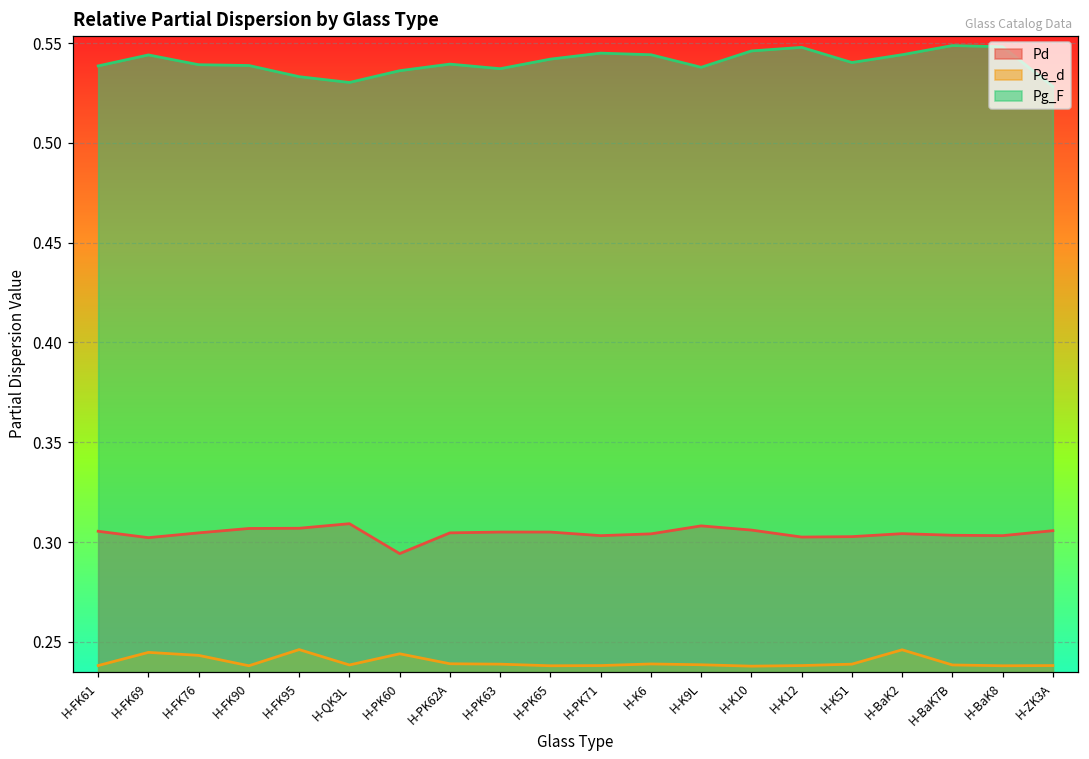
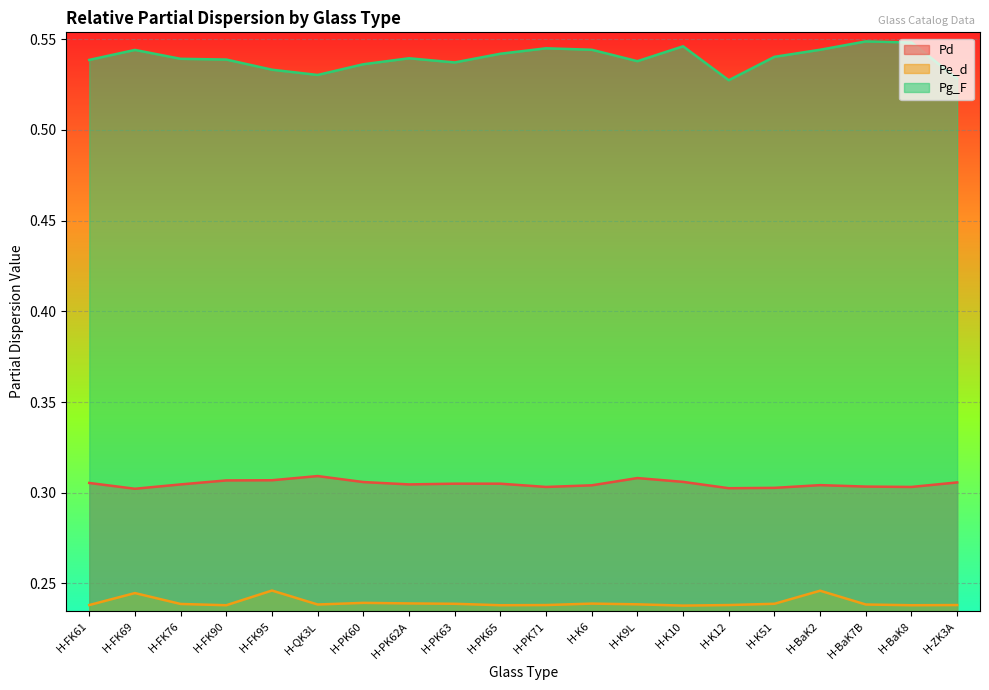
  {
    "Pd": {
      "H-FK61": 0.305,
      "H-FK69": 0.302,
      "H-FK76": 0.305,
      "H-FK90": 0.307,
      "H-FK95": 0.307,
      "H-QK3L": 0.309,
-     "H-PK60": 0.294,
+     "H-PK60": 0.306,
      "H-PK62A": 0.305,
      "H-PK63": 0.305,
      "H-PK65": 0.305,
      "H-PK71": 0.303,
      "H-K6": 0.304,
      "H-K9L": 0.308,
      "H-K10": 0.306,
      "H-K12": 0.303,
      "H-K51": 0.303,
      "H-BaK2": 0.304,
      "H-BaK7B": 0.303,
      "H-BaK8": 0.303,
      "H-ZK3A": 0.306
    },
    "Pe_d": {
      "H-FK61": 0.238,
      "H-FK69": 0.245,
-     "H-FK76": 0.243,
+     "H-FK76": 0.239,
      "H-FK90": 0.238,
      "H-FK95": 0.246,
      "H-QK3L": 0.238,
-     "H-PK60": 0.244,
+     "H-PK60": 0.239,
      "H-PK62A": 0.239,
      "H-PK63": 0.239,
      "H-PK65": 0.238,
      "H-PK71": 0.238,
      "H-K6": 0.239,
      "H-K9L": 0.239,
      "H-K10": 0.238,
      "H-K12": 0.238,
      "H-K51": 0.239,
      "H-BaK2": 0.246,
      "H-BaK7B": 0.238,
      "H-BaK8": 0.238,
      "H-ZK3A": 0.238
    },
    "Pg_F": {
      "H-FK61": 0.539,
      "H-FK69": 0.544,
      "H-FK76": 0.539,
      "H-FK90": 0.539,
      "H-FK95": 0.533,
      "H-QK3L": 0.530,
      "H-PK60": 0.536,
      "H-PK62A": 0.540,
      "H-PK63": 0.537,
      "H-PK65": 0.542,
      "H-PK71": 0.545,
      "H-K6": 0.544,
      "H-K9L": 0.538,
      "H-K10": 0.546,
-     "H-K12": 0.548,
+     "H-K12": 0.527,
      "H-K51": 0.540,
      "H-BaK2": 0.544,
      "H-BaK7B": 0.549
    }
  }
